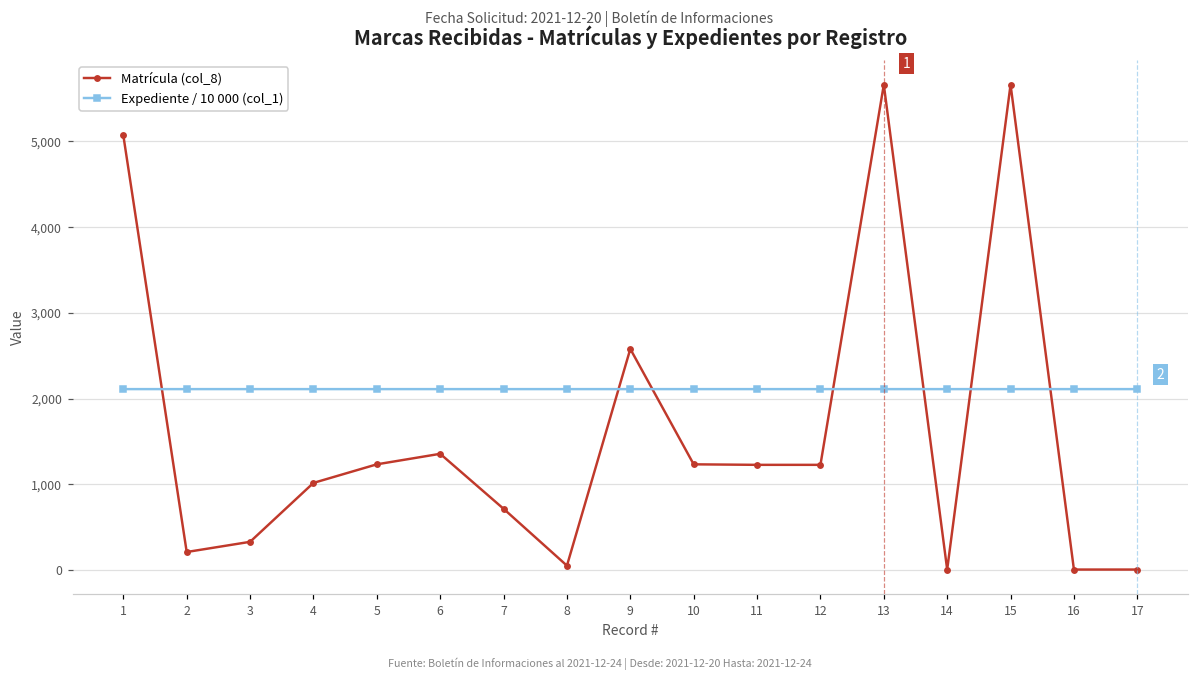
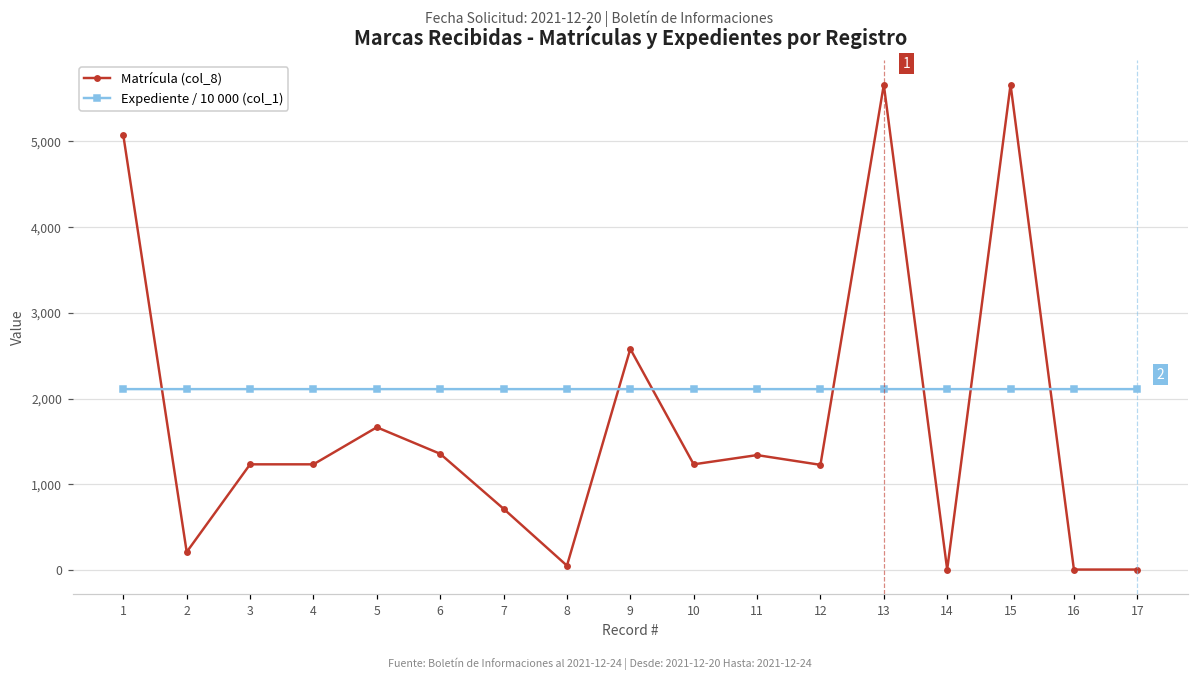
  {
    "Matrícula (col_8)": {
      "1": "5,100",
      "2": "200",
-     "3": "300",
-     "4": "1,000",
-     "5": "1,200",
+     "3": "1,200",
+     "4": "1,200",
+     "5": "1,700",
      "6": "1,400",
      "7": "700",
      "8": "100",
      "9": "2,600",
      "10": "1,200",
-     "11": "1,200",
+     "11": "1,300",
      "12": "1,200",
      "14": "0",
      "15": "5,700",
      "16": "0",
      "17": "0"
    },
    "Expediente / 10 000 (col_1)": {
      "1": "2,100",
      "2": "2,100",
      "3": "2,100",
      "4": "2,100",
      "5": "2,100",
      "6": "2,100",
      "7": "2,100",
      "8": "2,100",
      "9": "2,100",
      "10": "2,100",
      "11": "2,100",
      "12": "2,100",
      "13": "2,100",
      "14": "2,100",
      "15": "2,100",
      "16": "2,100"
    }
  }
